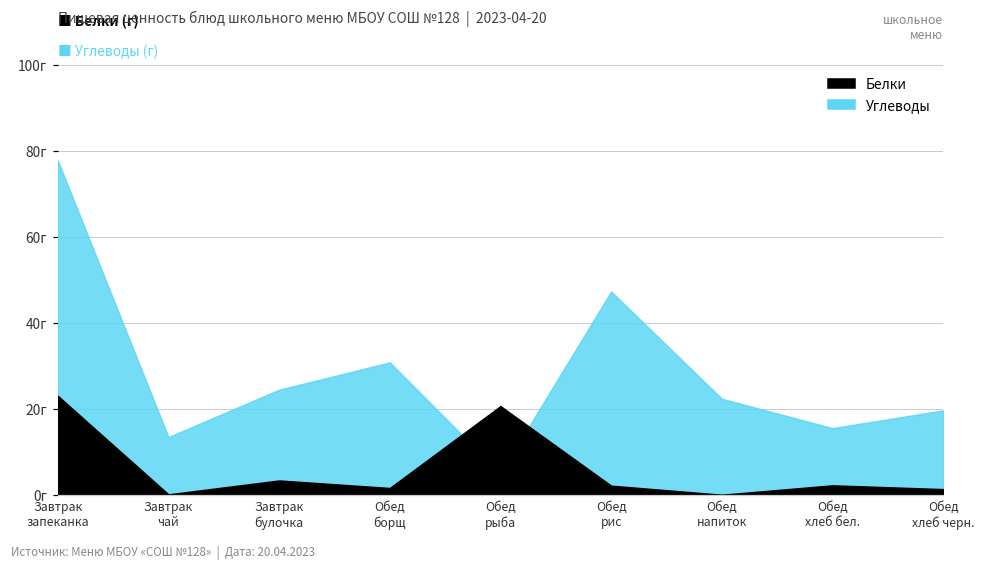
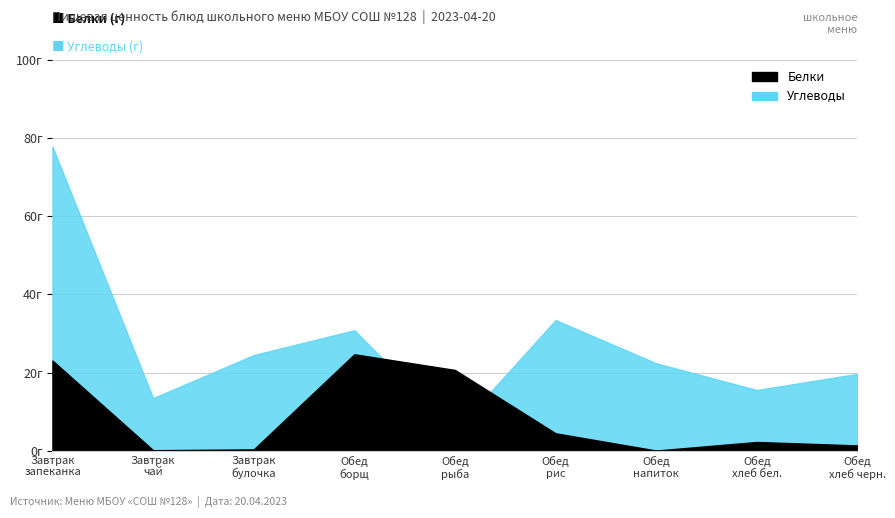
  {
    "Углеводы": {
      "Завтрак запеканка": "78г",
      "Завтрак чай": "14г",
      "Завтрак булочка": "25г",
      "Обед борщ": "31г",
      "Обед рыба": "5г",
-     "Обед рис": "47г",
+     "Обед рис": "33г",
      "Обед напиток": "22г",
      "Обед хлеб бел.": "16г",
      "Обед хлеб черн.": "20г"
    },
    "Белки": {
      "Завтрак запеканка": "23г",
      "Завтрак чай": "0г",
-     "Завтрак булочка": "3г",
-     "Обед борщ": "2г",
+     "Завтрак булочка": "0г",
+     "Обед борщ": "25г",
      "Обед рыба": "21г",
-     "Обед рис": "2г",
+     "Обед рис": "5г",
      "Обед напиток": "0г",
      "Обед хлеб бел.": "2г",
      "Обед хлеб черн.": "1г"
    }
  }
